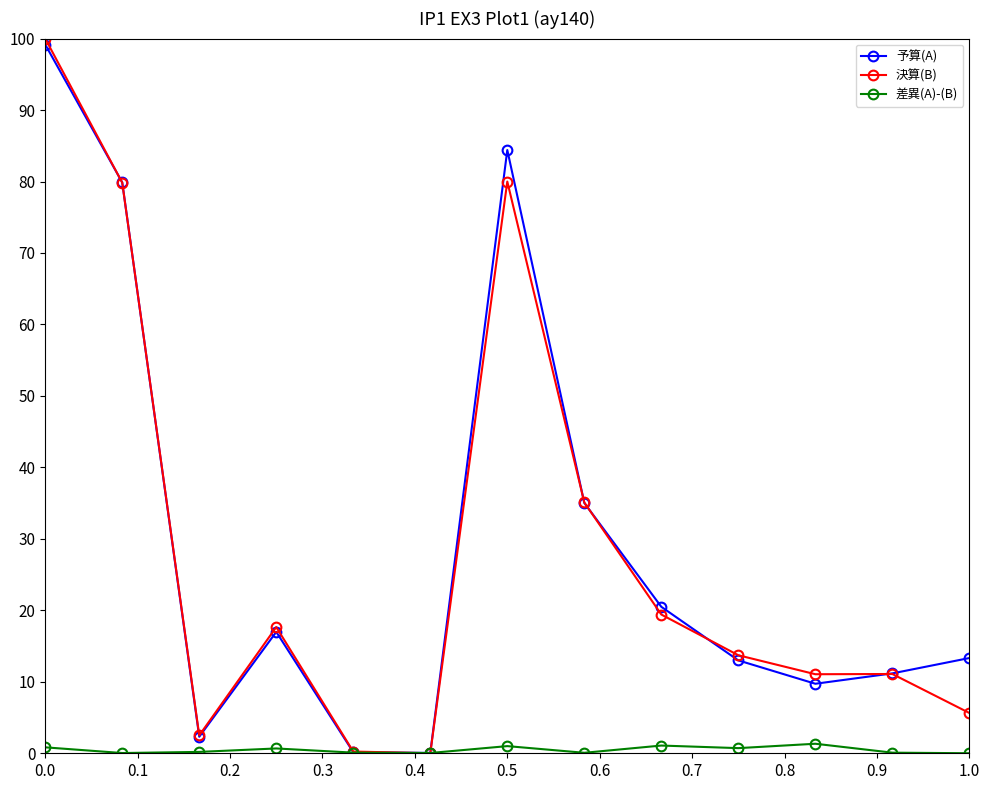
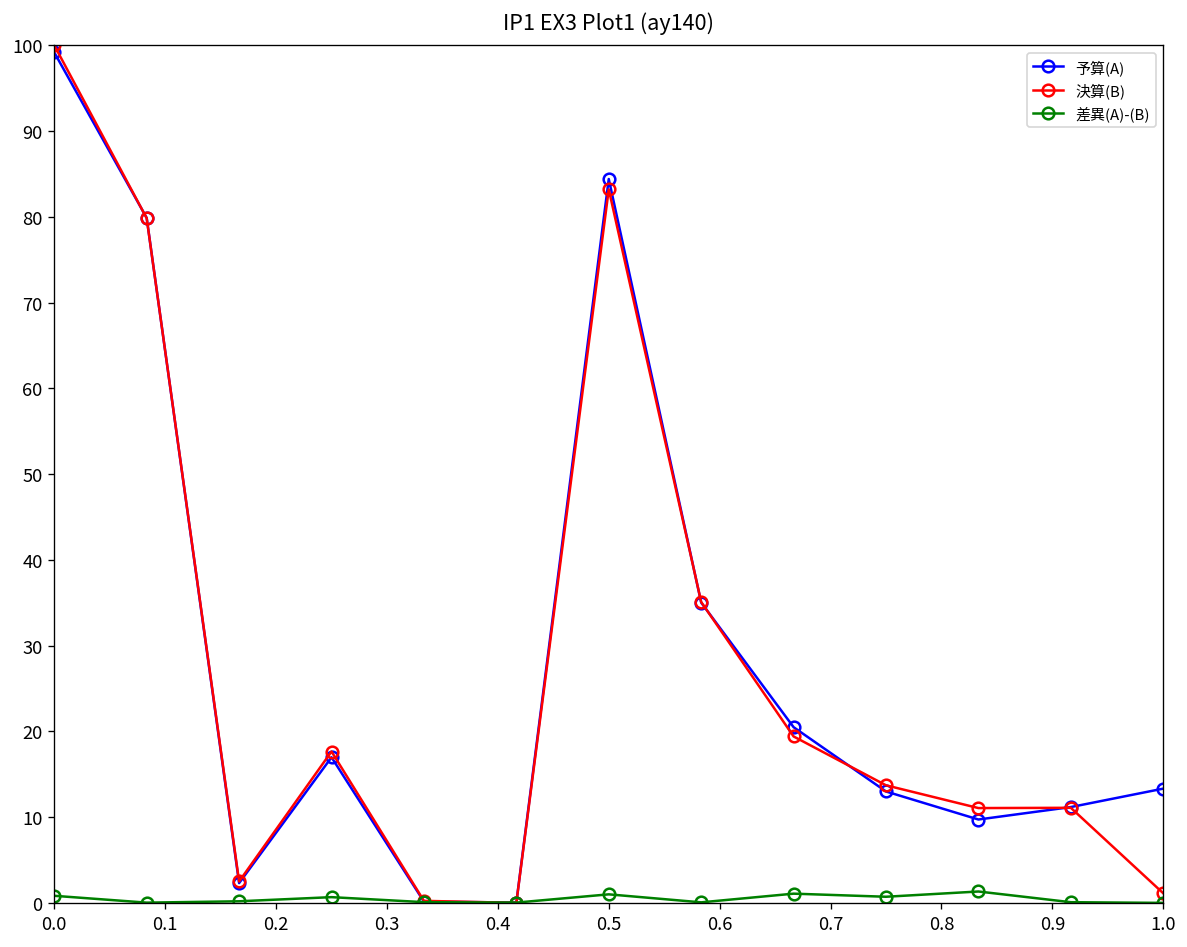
  {
    "予算(A)": {
      "0.0": 99,
      "0.5": 84,
      "1.0": 13
    },
    "決算(B)": {
      "0.0": 100,
-     "0.5": 80,
-     "1.0": 6
+     "0.5": 83,
+     "1.0": 1
    },
    "差異(A)-(B)": {
      "0.0": 1,
      "0.5": 1,
      "1.0": 0
    }
  }
